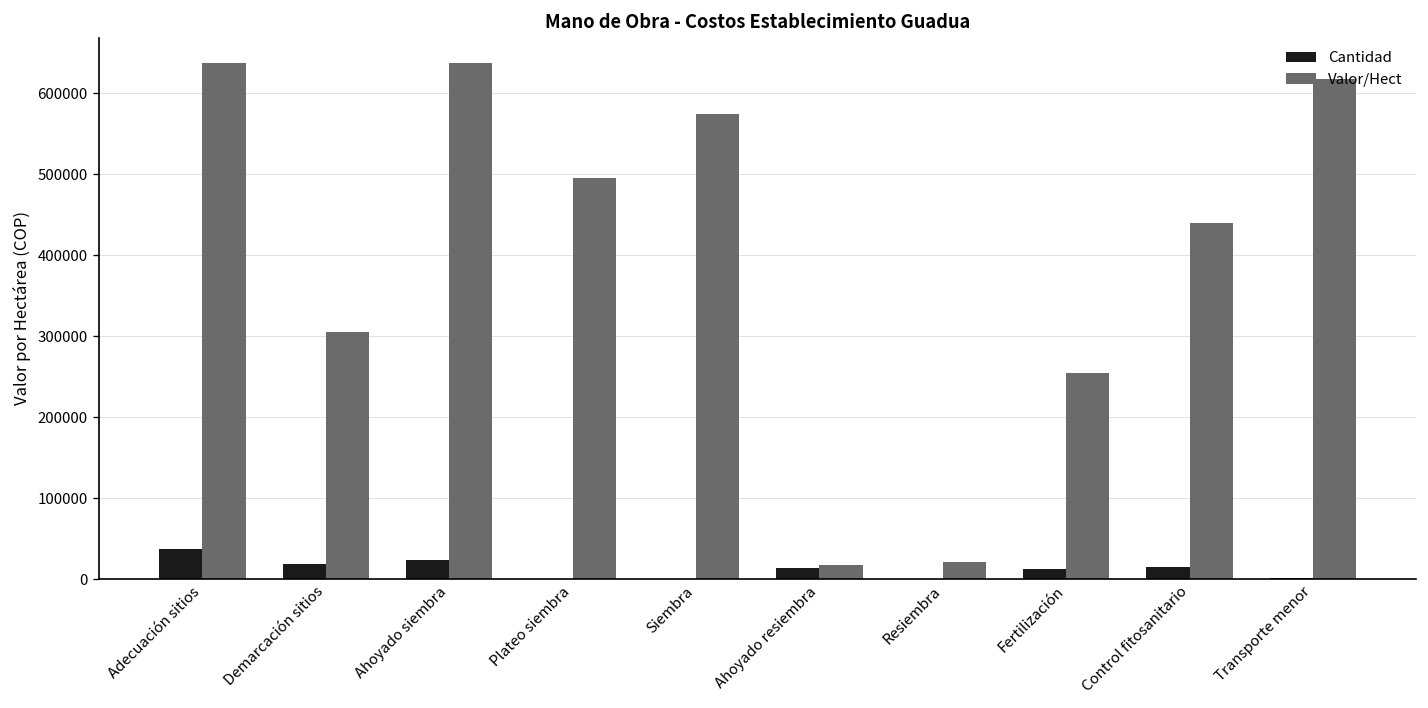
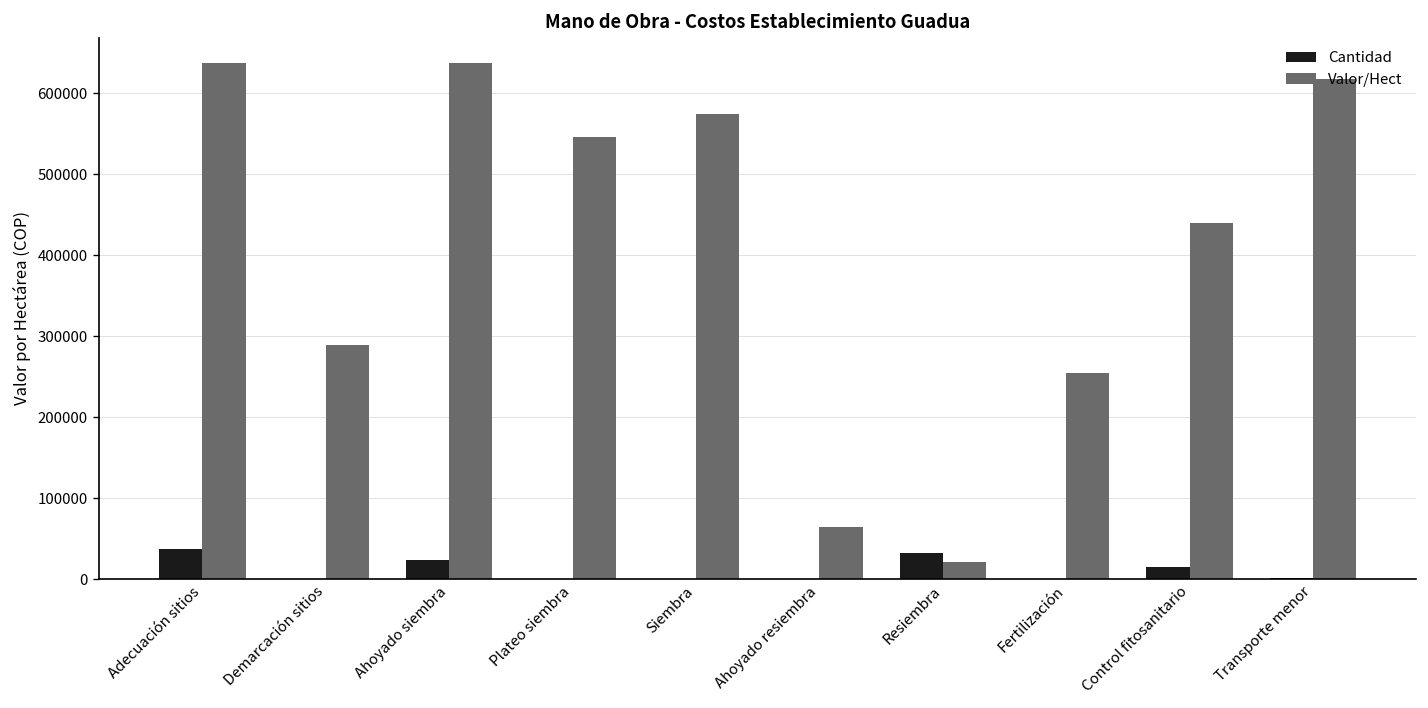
  {
    "Cantidad": {
      "Adecuación sitios": 40000,
-     "Demarcación sitios": 20000,
+     "Demarcación sitios": 0,
      "Ahoyado siembra": 20000,
-     "Ahoyado resiembra": 10000,
-     "Resiembra": 0,
-     "Fertilización": 10000,
+     "Ahoyado resiembra": 0,
+     "Resiembra": 30000,
+     "Fertilización": 0,
      "Control fitosanitario": 10000
    },
    "Valor/Hect": {
      "Adecuación sitios": 640000,
-     "Demarcación sitios": 310000,
+     "Demarcación sitios": 290000,
      "Ahoyado siembra": 640000,
-     "Plateo siembra": 490000,
+     "Plateo siembra": 550000,
      "Siembra": 570000,
-     "Ahoyado resiembra": 20000,
+     "Ahoyado resiembra": 60000,
      "Resiembra": 20000,
      "Fertilización": 250000,
      "Control fitosanitario": 440000,
      "Transporte menor": 620000
    }
  }
